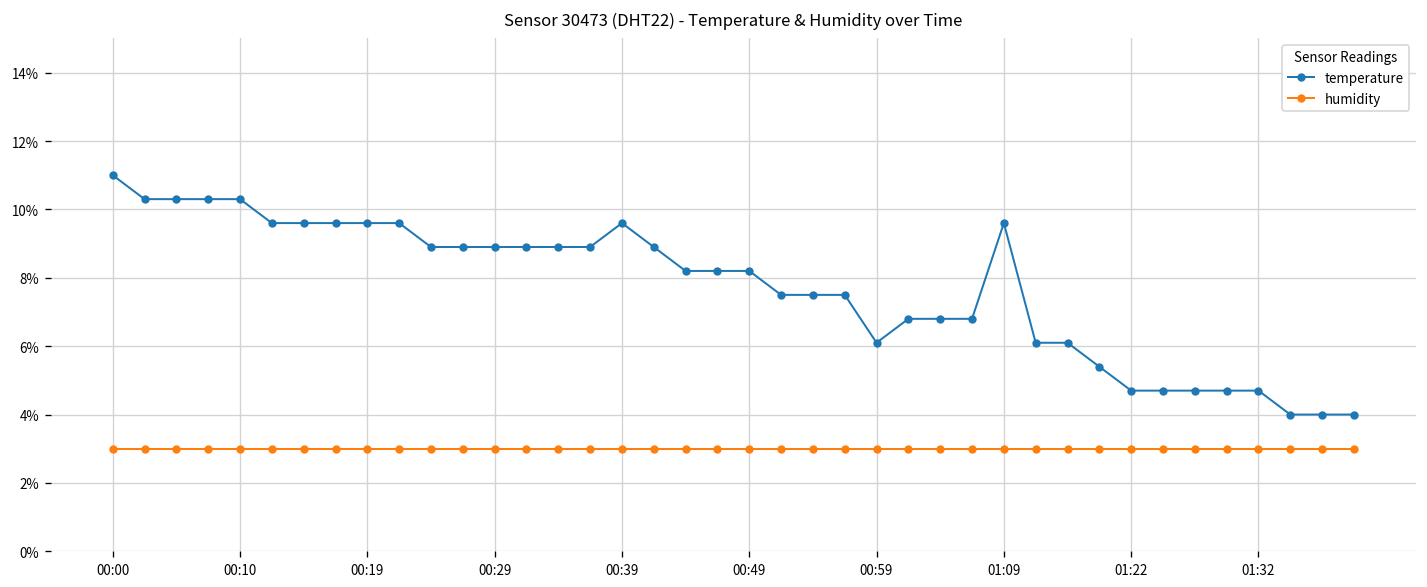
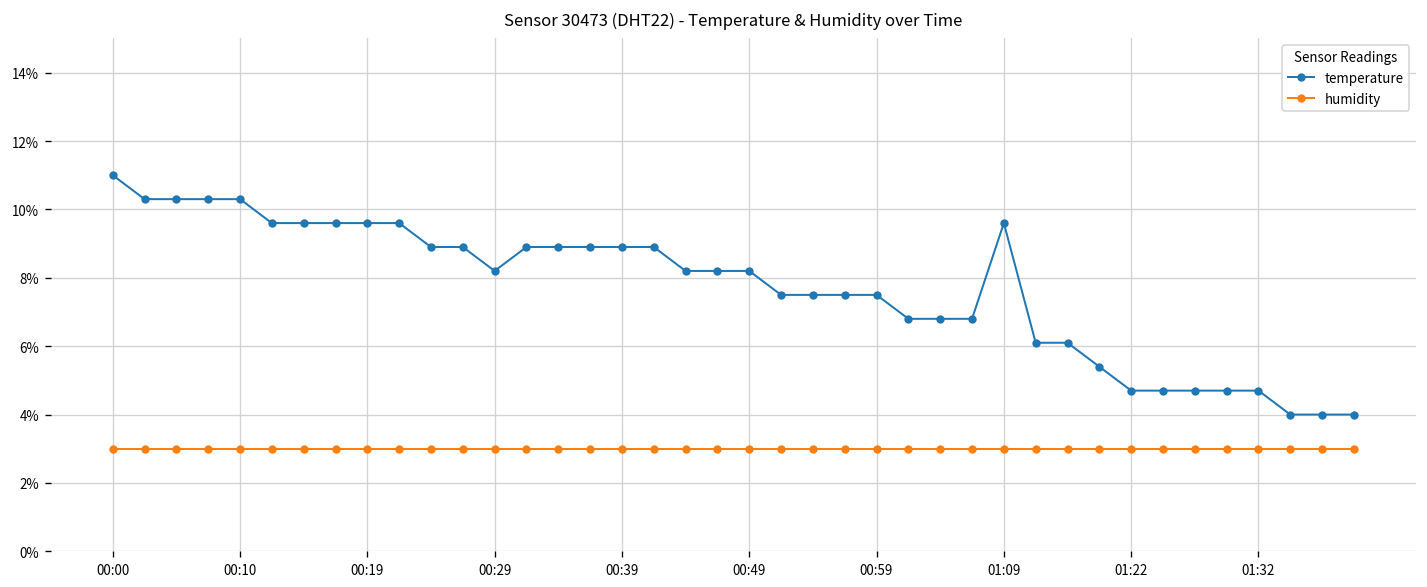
  {
    "temperature": {
      "00:00": "11.0%",
      "00:10": "10.3%",
      "00:19": "9.6%",
-     "00:29": "8.9%",
-     "00:39": "9.6%",
+     "00:29": "8.2%",
+     "00:39": "8.9%",
      "00:49": "8.2%",
-     "00:59": "6.1%",
+     "00:59": "7.5%",
      "01:09": "9.6%",
      "01:22": "4.7%",
      "01:32": "4.7%"
    },
    "humidity": {
      "00:00": "3.0%",
      "00:10": "3.0%",
      "00:19": "3.0%",
      "00:29": "3.0%",
      "00:39": "3.0%",
      "00:49": "3.0%",
      "00:59": "3.0%",
      "01:09": "3.0%",
      "01:22": "3.0%",
      "01:32": "3.0%"
    }
  }
